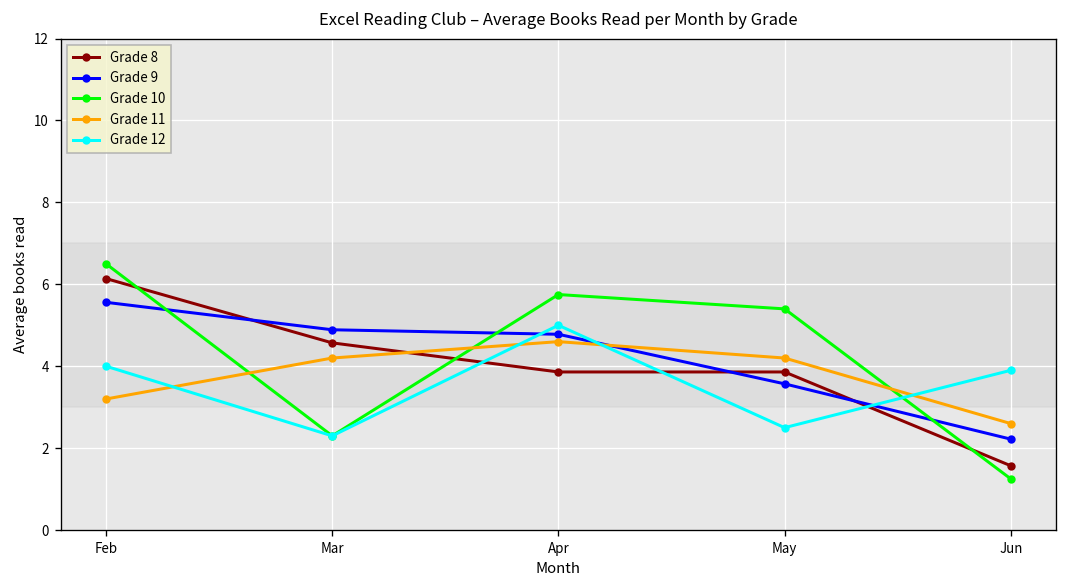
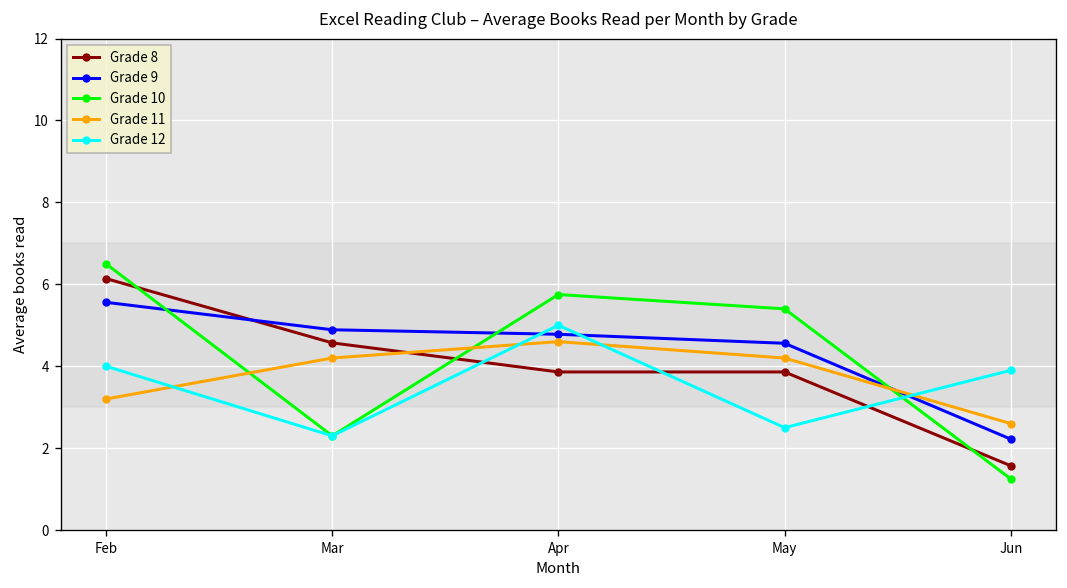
  {
    "Grade 8": {
      "Feb": 6.1,
      "Mar": 4.6,
      "Apr": 3.9,
      "May": 3.9,
      "Jun": 1.6
    },
    "Grade 9": {
      "Feb": 5.6,
      "Mar": 4.9,
      "Apr": 4.8,
-     "May": 3.6,
+     "May": 4.6,
      "Jun": 2.2
    },
    "Grade 10": {
      "Feb": 6.5,
      "Apr": 5.8,
      "May": 5.4,
      "Jun": 1.3
    },
    "Grade 11": {
      "Feb": 3.2,
      "Mar": 4.2,
      "Apr": 4.6,
      "May": 4.2,
      "Jun": 2.6
    },
    "Grade 12": {
      "Feb": 4.0,
      "Apr": 5.0,
      "May": 2.5,
      "Jun": 3.9
    }
  }
